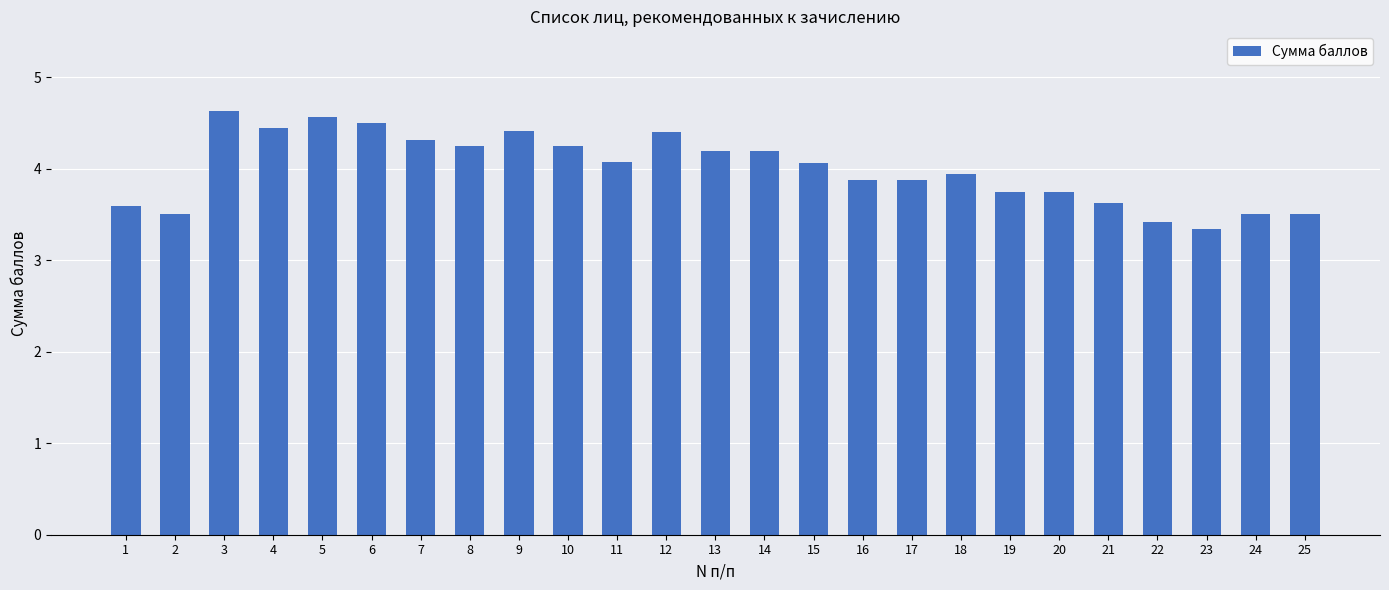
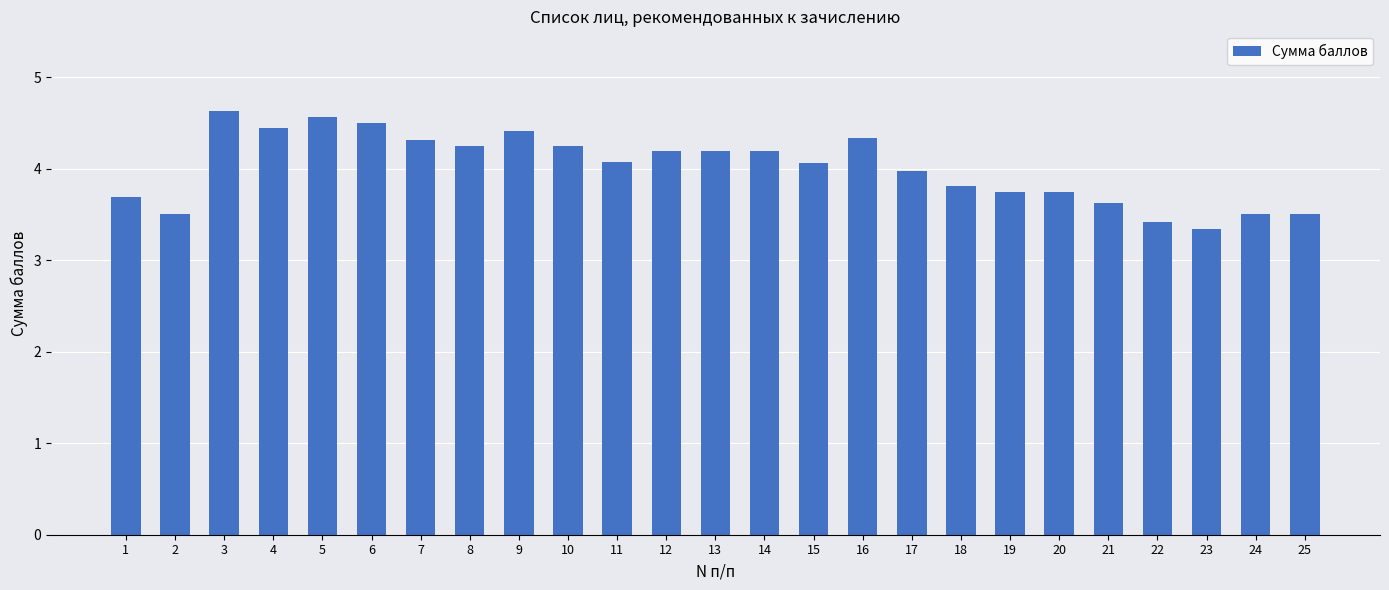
  {
-   "1": 3.6,
+   "1": 3.7,
    "2": 3.5,
    "3": 4.6,
    "4": 4.4,
    "5": 4.6,
    "6": 4.5,
    "7": 4.3,
    "8": 4.3,
    "9": 4.4,
    "10": 4.3,
    "11": 4.1,
-   "12": 4.4,
+   "12": 4.2,
    "13": 4.2,
    "14": 4.2,
    "15": 4.1,
-   "16": 3.9,
-   "17": 3.9,
-   "18": 3.9,
+   "16": 4.3,
+   "17": 4.0,
+   "18": 3.8,
    "19": 3.8,
    "20": 3.8,
    "21": 3.6,
    "22": 3.4,
    "23": 3.3,
    "24": 3.5,
    "25": 3.5
  }
